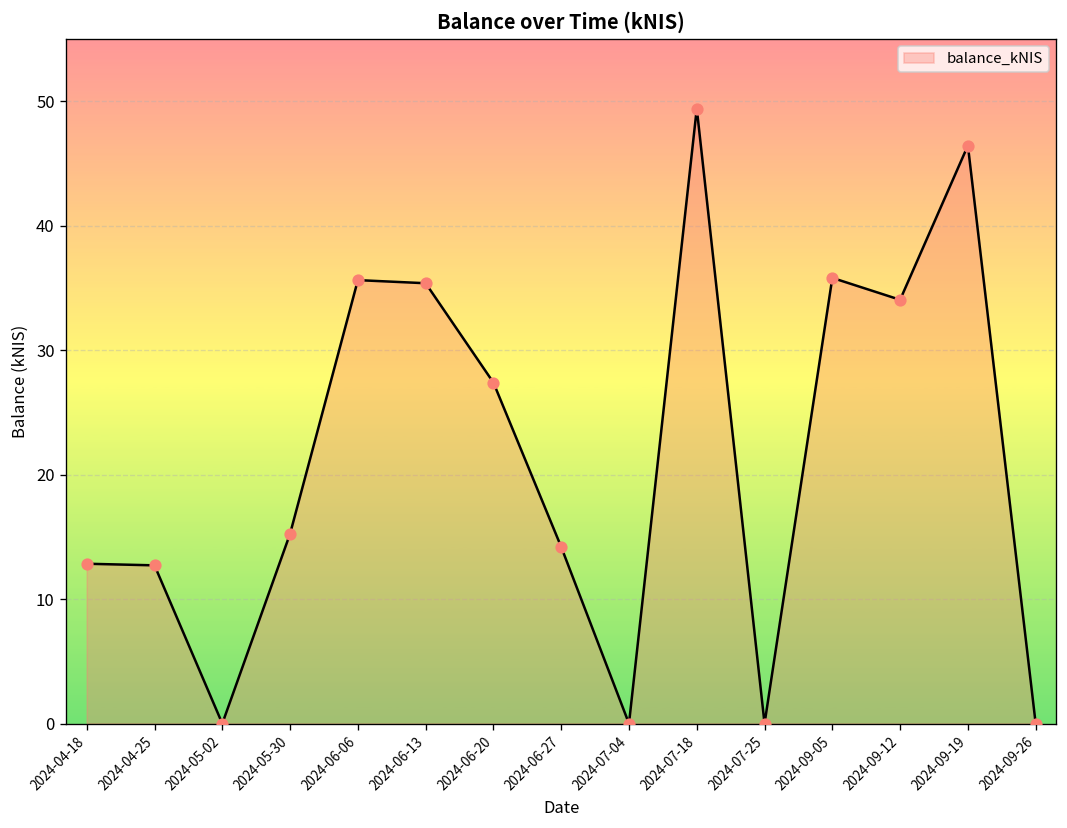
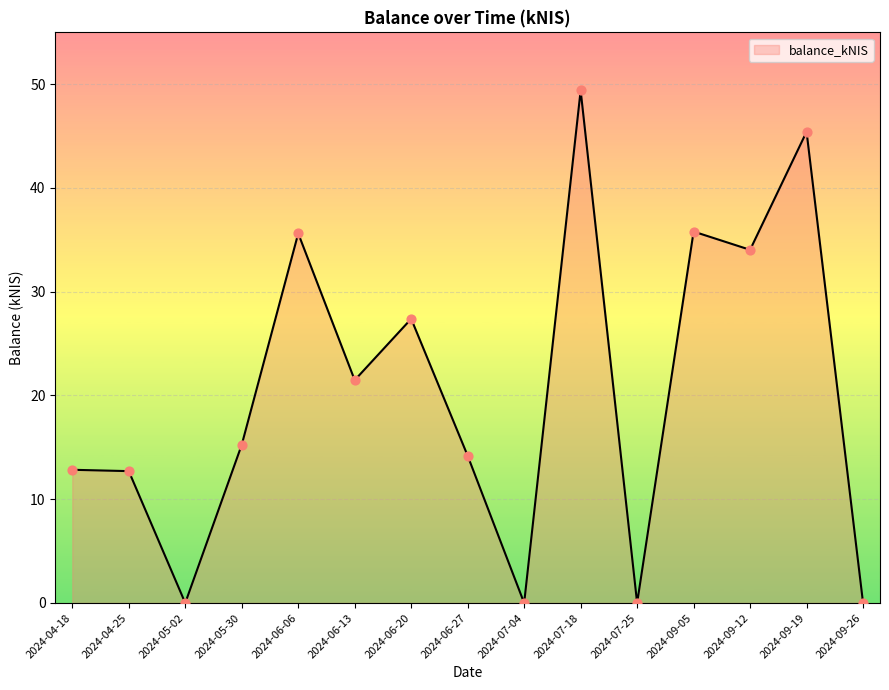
  {
    "2024-04-18": 12.8,
    "2024-04-25": 12.7,
    "2024-05-02": 0.0,
    "2024-05-30": 15.3,
    "2024-06-06": 35.6,
-   "2024-06-13": 35.4,
+   "2024-06-13": 21.5,
    "2024-06-20": 27.4,
    "2024-06-27": 14.2,
    "2024-07-04": 0.0,
    "2024-07-18": 49.4,
    "2024-07-25": 0.0,
    "2024-09-05": 35.8,
    "2024-09-12": 34.0,
-   "2024-09-19": 46.4,
+   "2024-09-19": 45.4,
    "2024-09-26": 0.0
  }
